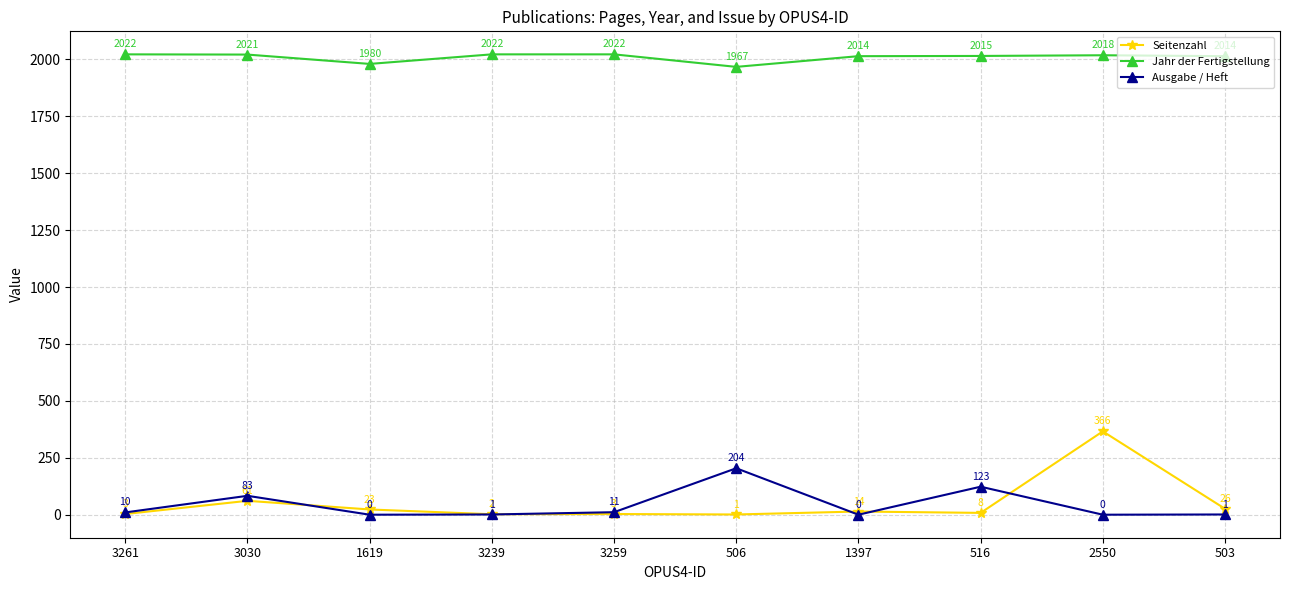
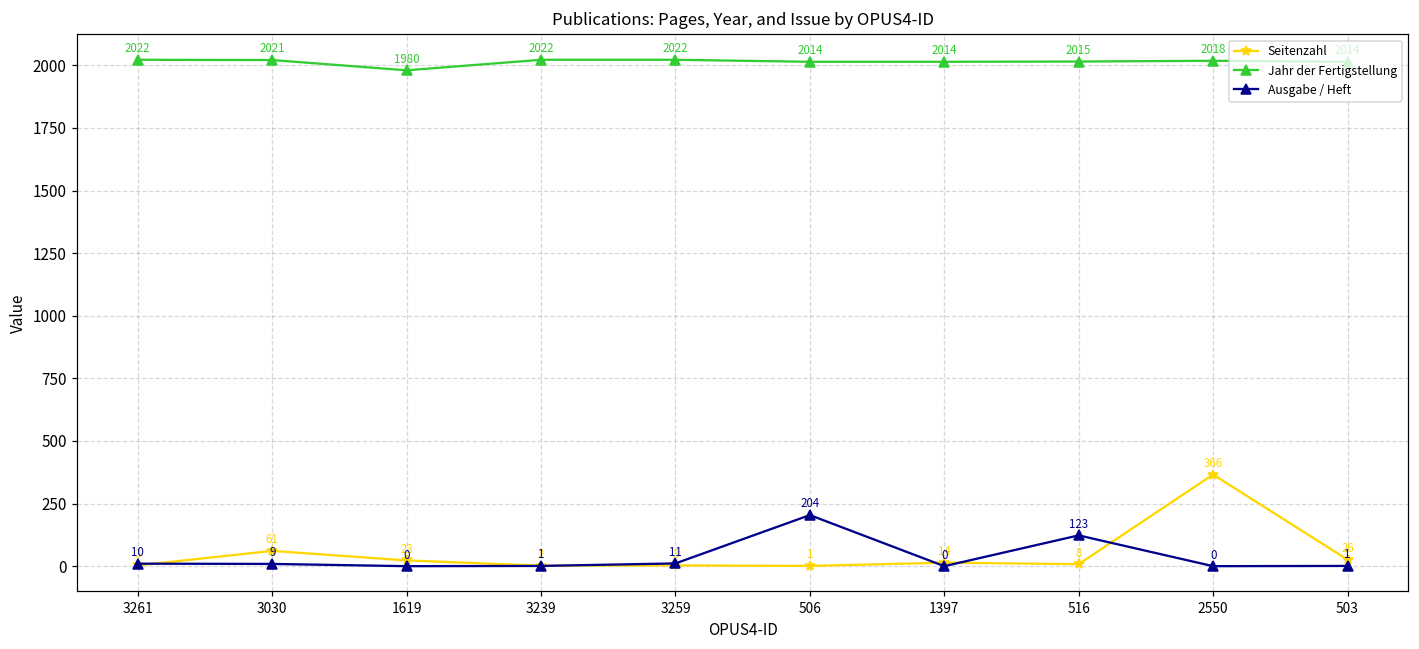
  {
    "Seitenzahl": {
      "506": 1,
      "516": 8,
      "2550": 366
    },
    "Jahr der Fertigstellung": {
      "3261": 2022,
      "3030": 2021,
      "1619": 1980,
      "3239": 2022,
      "3259": 2022,
-     "506": 1967,
+     "506": 2014,
      "1397": 2014,
      "516": 2015,
      "2550": 2018
    },
    "Ausgabe / Heft": {
-     "3030": 83,
+     "3030": 9,
      "506": 204,
      "516": 123,
      "2550": 0
    }
  }
